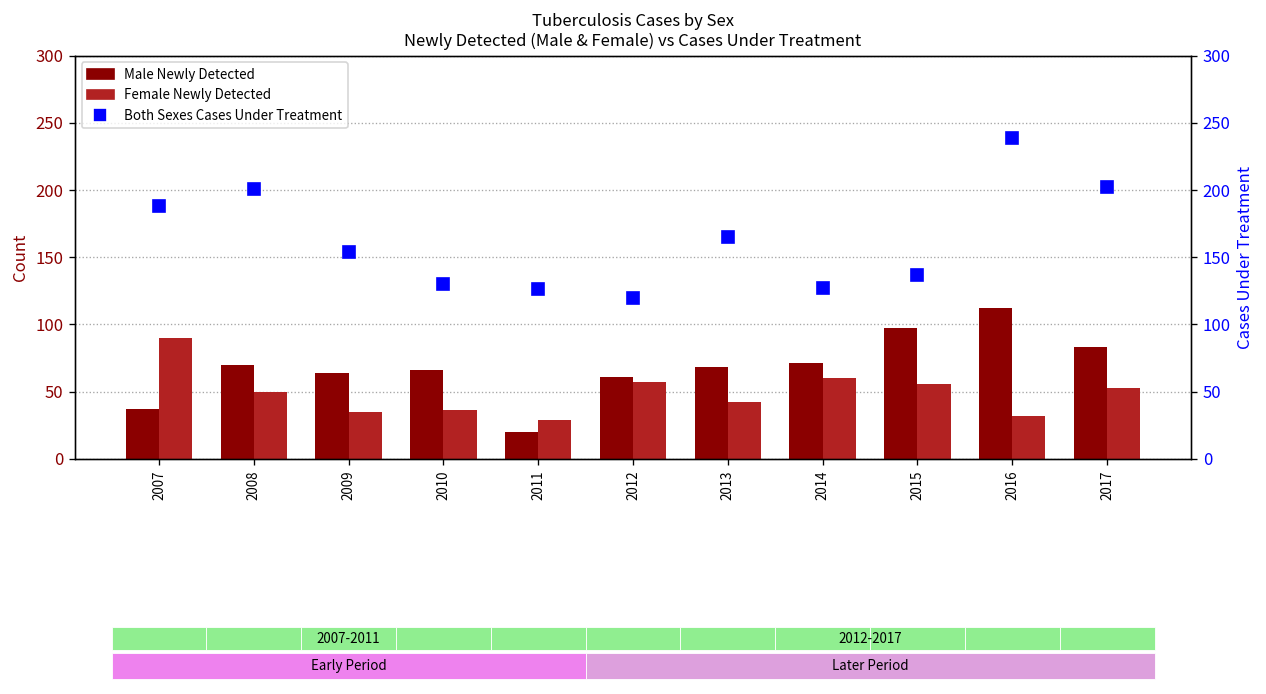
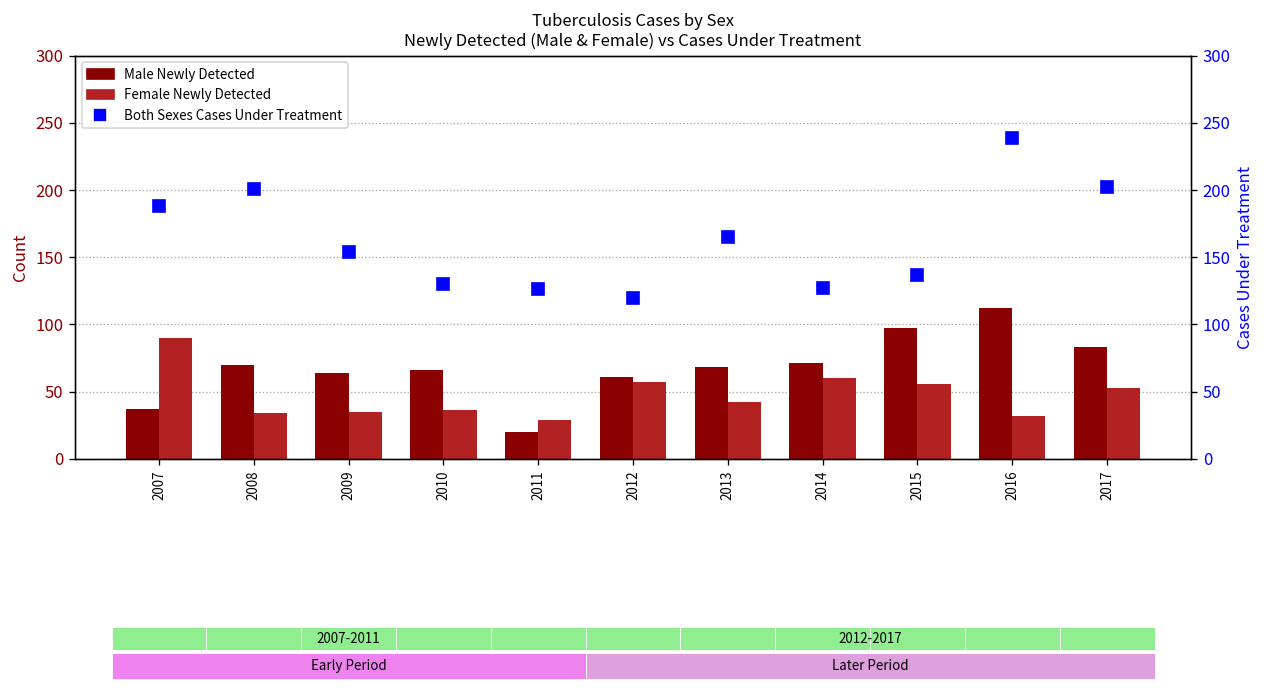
  {
    "Male Newly Detected": {
      "2007": 37,
      "2008": 70,
      "2009": 64,
      "2010": 66,
      "2011": 20,
      "2012": 61,
      "2013": 68,
      "2014": 71,
      "2015": 97,
      "2016": 112,
      "2017": 83
    },
    "Female Newly Detected": {
      "2007": 90,
-     "2008": 50,
+     "2008": 34,
      "2009": 35,
      "2010": 36,
      "2011": 29,
      "2012": 57,
      "2013": 42,
      "2014": 60,
      "2015": 56,
      "2016": 32,
      "2017": 53
    }
  }
